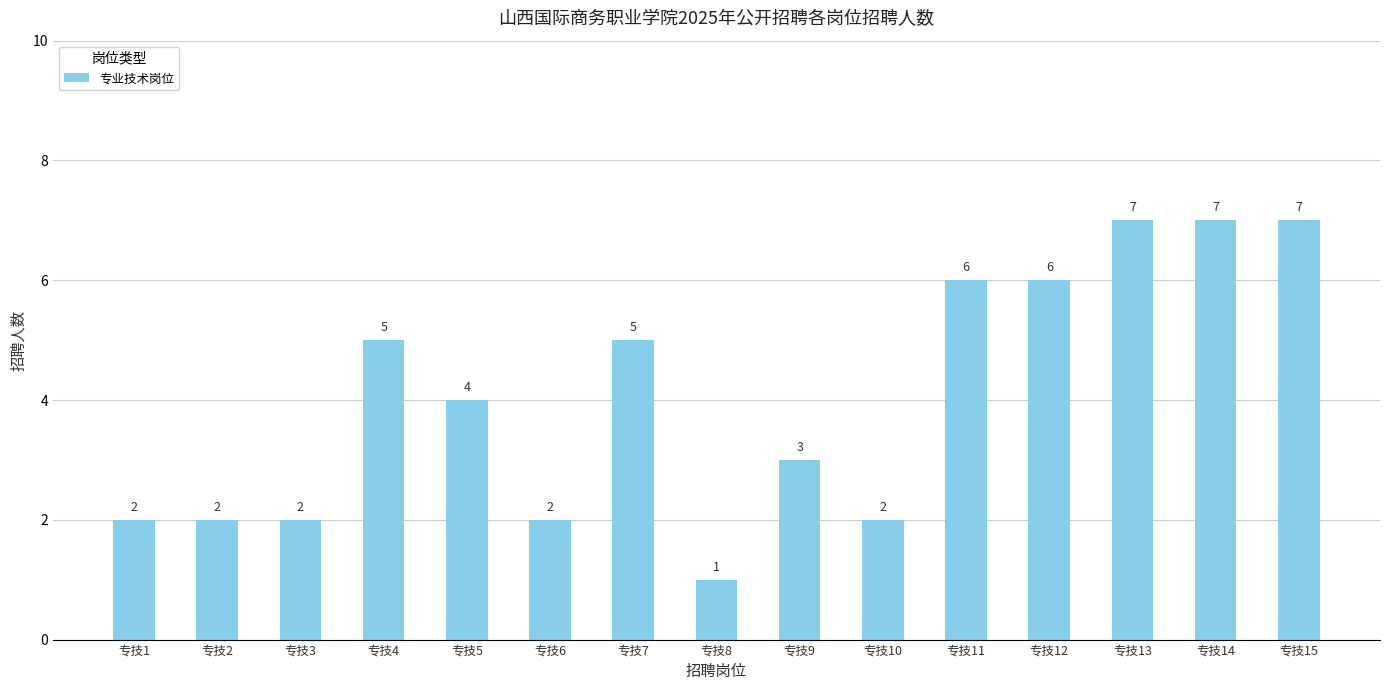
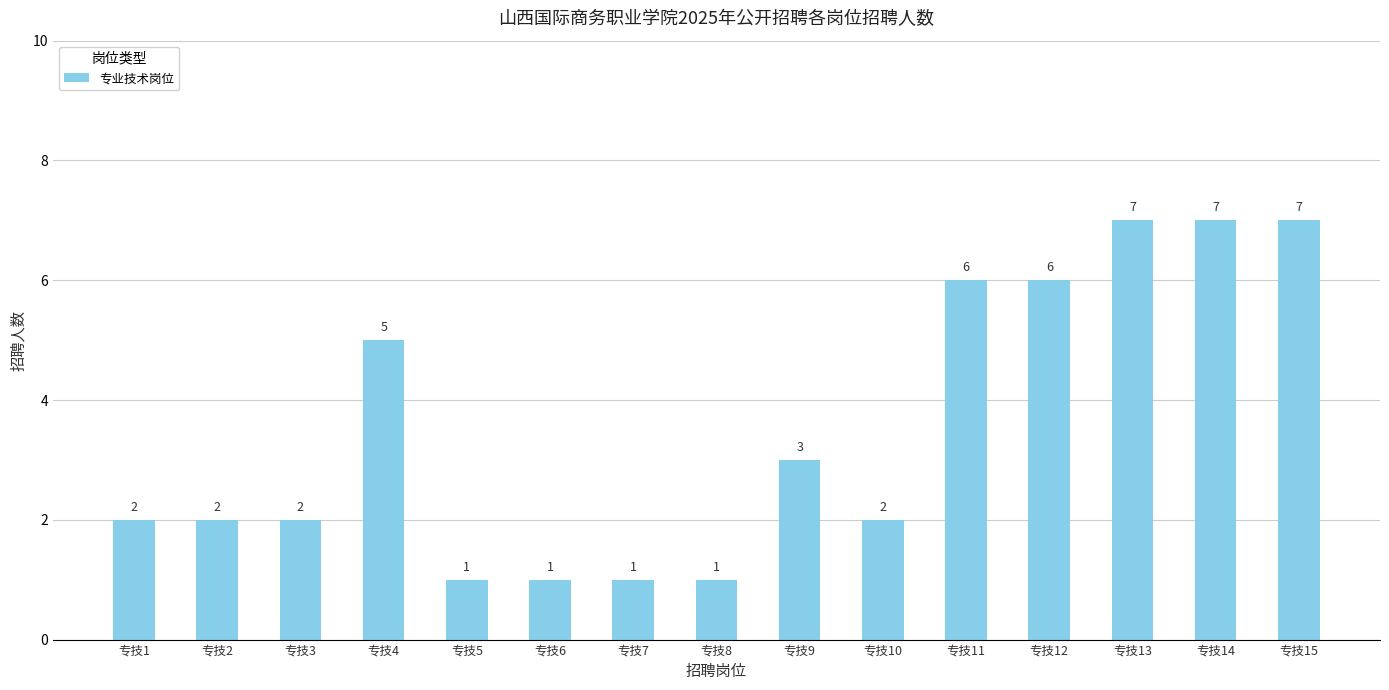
  {
    "专技1": 2,
    "专技2": 2,
    "专技3": 2,
    "专技4": 5,
-   "专技5": 4,
-   "专技6": 2,
-   "专技7": 5,
+   "专技5": 1,
+   "专技6": 1,
+   "专技7": 1,
    "专技8": 1,
    "专技9": 3,
    "专技10": 2,
    "专技11": 6,
    "专技12": 6,
    "专技13": 7,
    "专技14": 7,
    "专技15": 7
  }
